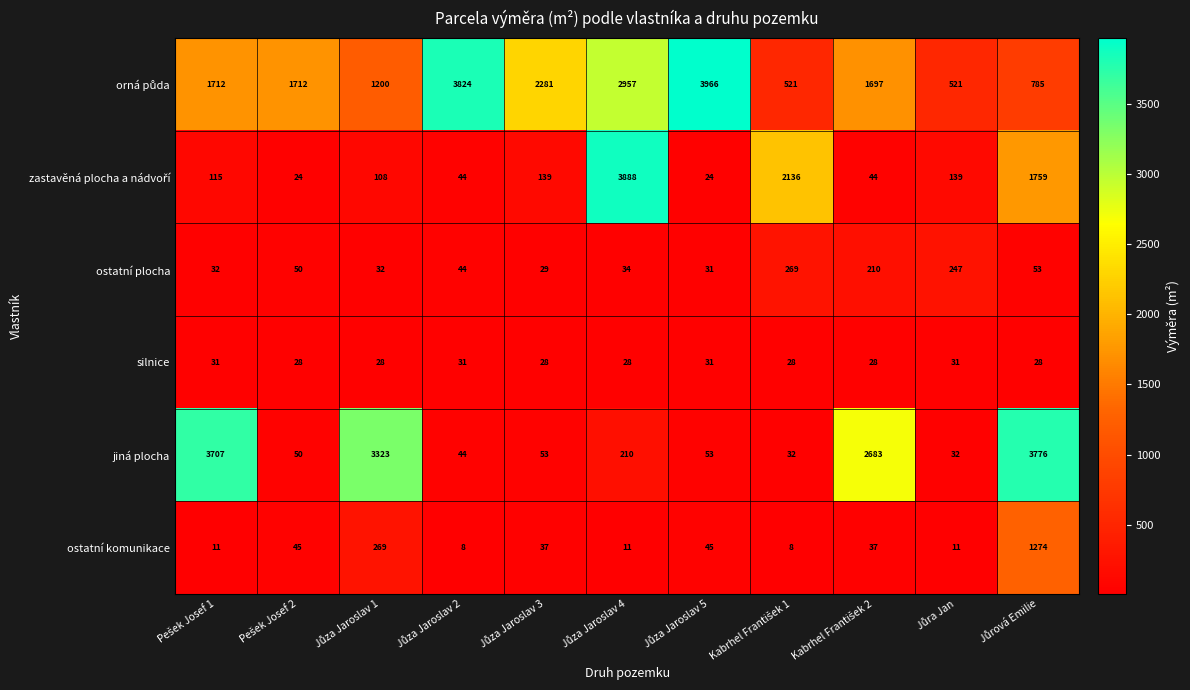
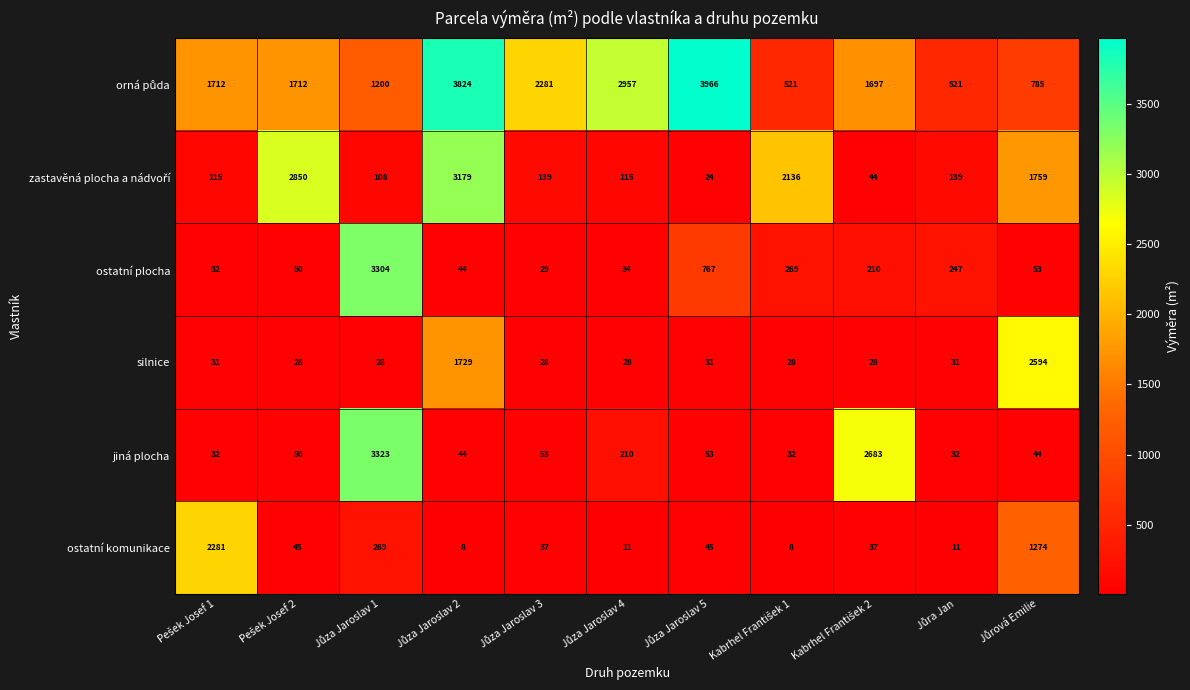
  {
    "orná půda": {
      "Pešek Josef 1": 1712,
      "Pešek Josef 2": 1712,
      "Jůza Jaroslav 1": 1200,
      "Jůza Jaroslav 2": 3824,
      "Jůza Jaroslav 3": 2281,
      "Jůza Jaroslav 4": 2957,
      "Jůza Jaroslav 5": 3966,
      "Kabrhel František 1": 521,
      "Kabrhel František 2": 1697,
      "Jůra Jan": 521,
      "Jůrová Emilie": 785
    },
    "zastavěná plocha a nádvoří": {
      "Pešek Josef 1": 115,
-     "Pešek Josef 2": 24,
+     "Pešek Josef 2": 2850,
      "Jůza Jaroslav 1": 108,
-     "Jůza Jaroslav 2": 44,
+     "Jůza Jaroslav 2": 3179,
      "Jůza Jaroslav 3": 139,
-     "Jůza Jaroslav 4": 3888,
+     "Jůza Jaroslav 4": 115,
      "Jůza Jaroslav 5": 24,
      "Kabrhel František 1": 2136,
      "Kabrhel František 2": 44,
      "Jůra Jan": 139,
      "Jůrová Emilie": 1759
    },
    "ostatní plocha": {
      "Pešek Josef 1": 32,
      "Pešek Josef 2": 50,
-     "Jůza Jaroslav 1": 32,
+     "Jůza Jaroslav 1": 3304,
      "Jůza Jaroslav 2": 44,
      "Jůza Jaroslav 3": 29,
      "Jůza Jaroslav 4": 34,
-     "Jůza Jaroslav 5": 31,
+     "Jůza Jaroslav 5": 767,
      "Kabrhel František 1": 269,
      "Kabrhel František 2": 210,
      "Jůra Jan": 247,
      "Jůrová Emilie": 53
    },
    "silnice": {
      "Pešek Josef 1": 31,
      "Pešek Josef 2": 28,
      "Jůza Jaroslav 1": 28,
-     "Jůza Jaroslav 2": 31,
+     "Jůza Jaroslav 2": 1729,
      "Jůza Jaroslav 3": 28,
      "Jůza Jaroslav 4": 28,
      "Jůza Jaroslav 5": 31,
      "Kabrhel František 1": 28,
      "Kabrhel František 2": 28,
      "Jůra Jan": 31,
-     "Jůrová Emilie": 28
+     "Jůrová Emilie": 2594
    },
    "jiná plocha": {
-     "Pešek Josef 1": 3707,
+     "Pešek Josef 1": 32,
      "Pešek Josef 2": 50,
      "Jůza Jaroslav 1": 3323,
      "Jůza Jaroslav 2": 44,
      "Jůza Jaroslav 3": 53,
      "Jůza Jaroslav 4": 210,
      "Jůza Jaroslav 5": 53,
      "Kabrhel František 1": 32,
      "Kabrhel František 2": 2683,
      "Jůra Jan": 32,
-     "Jůrová Emilie": 3776
+     "Jůrová Emilie": 44
    },
    "ostatní komunikace": {
-     "Pešek Josef 1": 11,
+     "Pešek Josef 1": 2281,
      "Pešek Josef 2": 45,
      "Jůza Jaroslav 1": 269,
      "Jůza Jaroslav 2": 8,
      "Jůza Jaroslav 3": 37,
      "Jůza Jaroslav 4": 11,
      "Jůza Jaroslav 5": 45,
      "Kabrhel František 1": 8,
      "Kabrhel František 2": 37,
      "Jůra Jan": 11,
      "Jůrová Emilie": 1274
    }
  }
